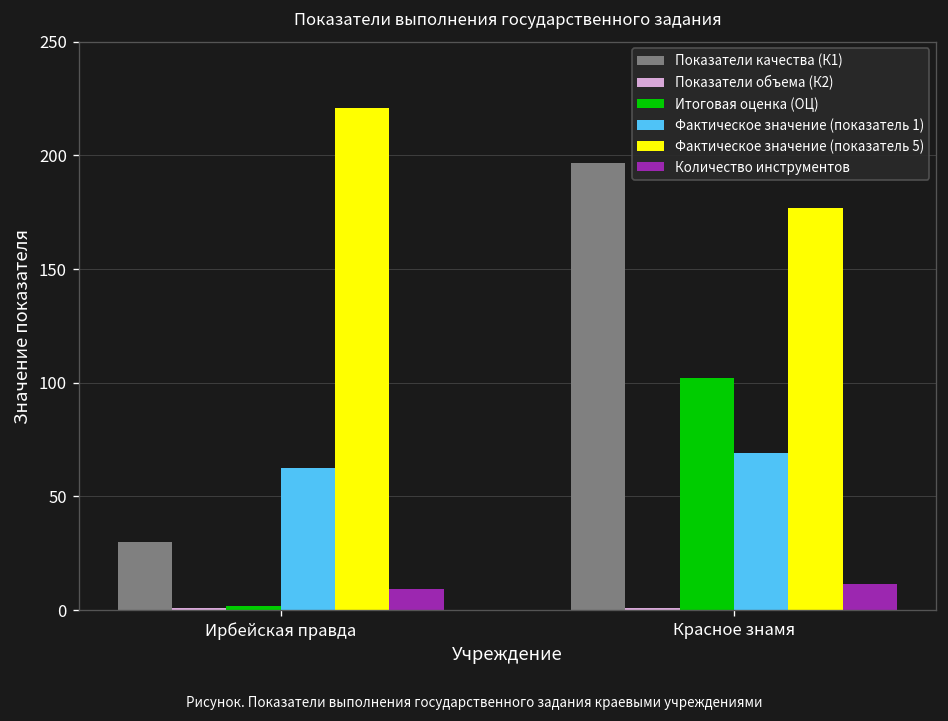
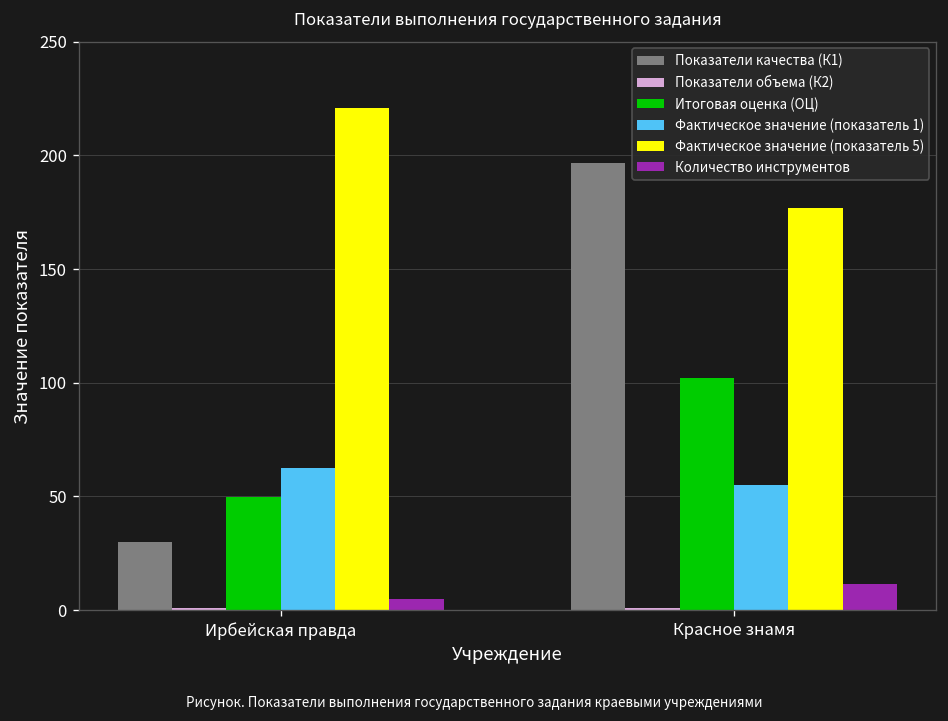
  {
    "Показатели качества (К1)": {
      "Ирбейская правда": 30,
      "Красное знамя": 196
    },
    "Итоговая оценка (ОЦ)": {
-     "Ирбейская правда": 2,
+     "Ирбейская правда": 50,
      "Красное знамя": 102
    },
    "Фактическое значение (показатель 1)": {
      "Ирбейская правда": 63,
-     "Красное знамя": 69
+     "Красное знамя": 55
    },
    "Фактическое значение (показатель 5)": {
      "Ирбейская правда": 221,
      "Красное знамя": 177
    },
    "Количество инструментов": {
-     "Ирбейская правда": 9,
+     "Ирбейская правда": 5,
      "Красное знамя": 12
    }
  }
